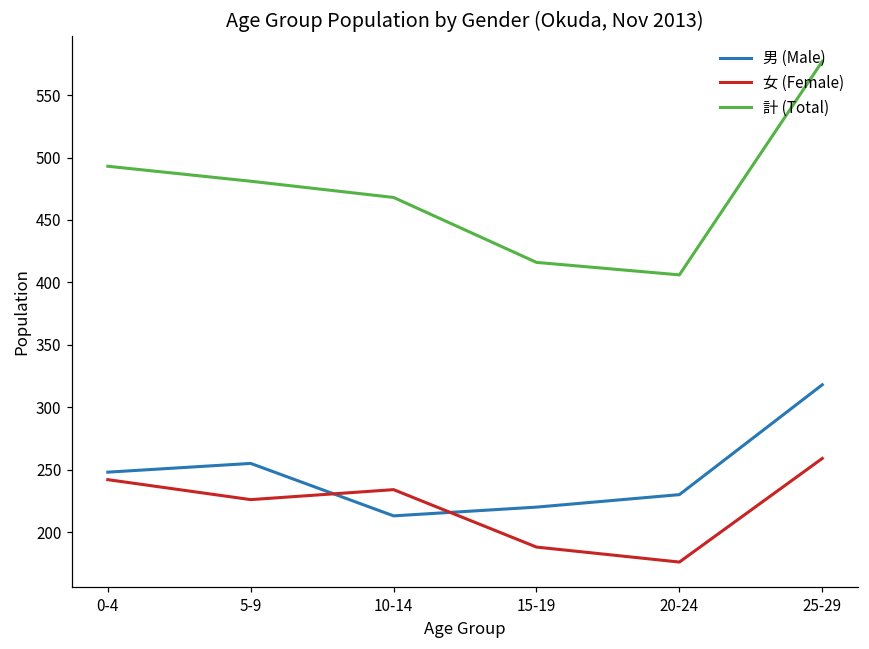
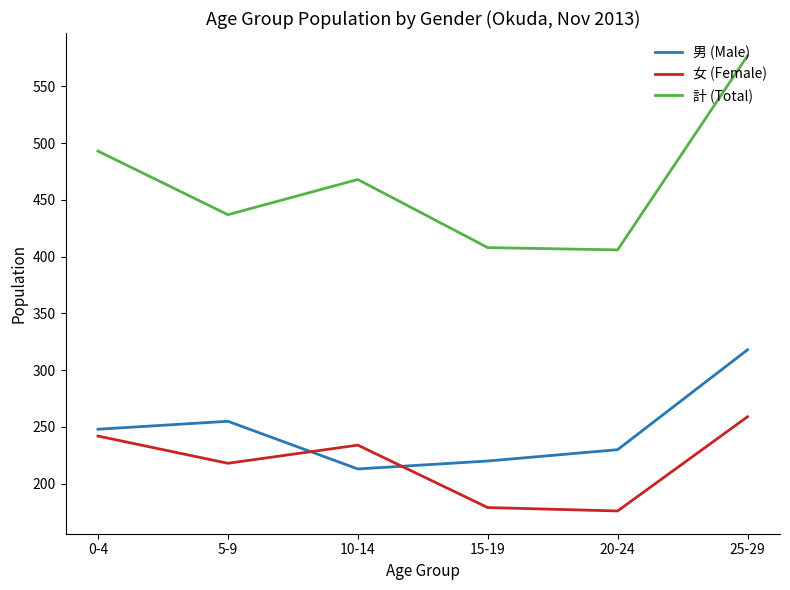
  {
    "男 (Male)": {
      "0-4": 248,
      "5-9": 255,
      "10-14": 213,
      "15-19": 220,
      "20-24": 230,
      "25-29": 318
    },
    "女 (Female)": {
      "0-4": 242,
-     "5-9": 226,
+     "5-9": 218,
      "10-14": 234,
-     "15-19": 188,
+     "15-19": 179,
      "20-24": 176,
      "25-29": 259
    },
    "計 (Total)": {
      "0-4": 493,
-     "5-9": 481,
+     "5-9": 437,
      "10-14": 468,
-     "15-19": 416,
+     "15-19": 408,
      "20-24": 406,
      "25-29": 577
    }
  }
